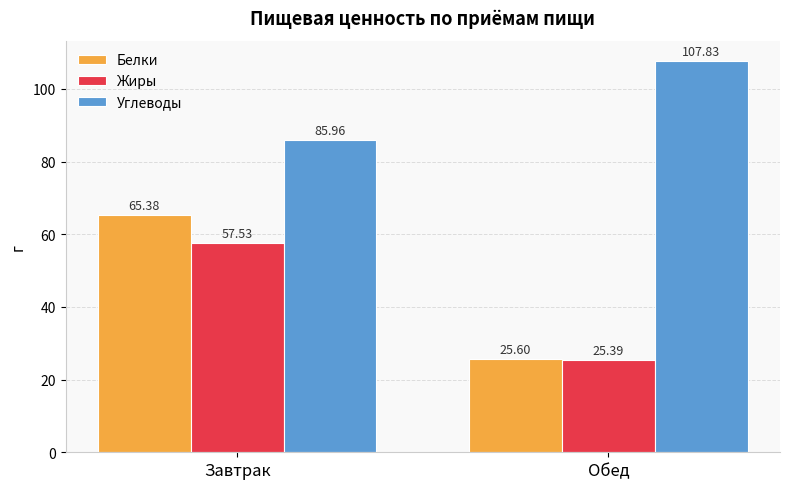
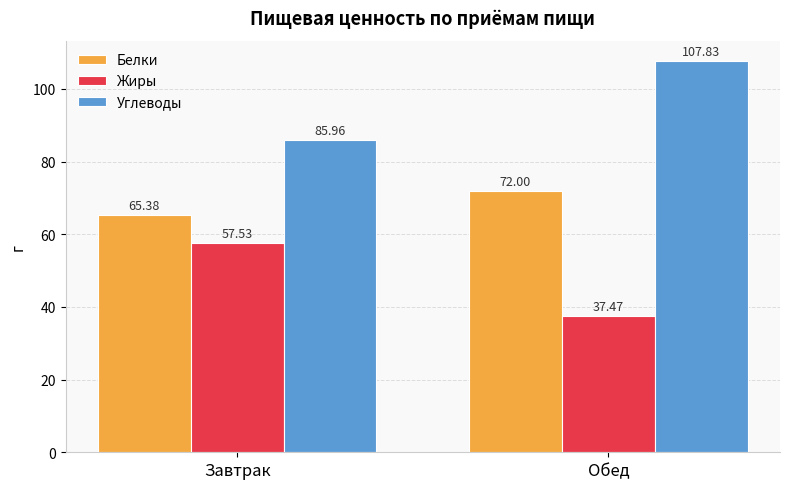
  {
    "Белки": {
      "Завтрак": 65.38,
-     "Обед": 25.60
+     "Обед": 72.00
    },
    "Жиры": {
      "Завтрак": 57.53,
-     "Обед": 25.39
+     "Обед": 37.47
    },
    "Углеводы": {
      "Завтрак": 85.96,
      "Обед": 107.83
    }
  }
